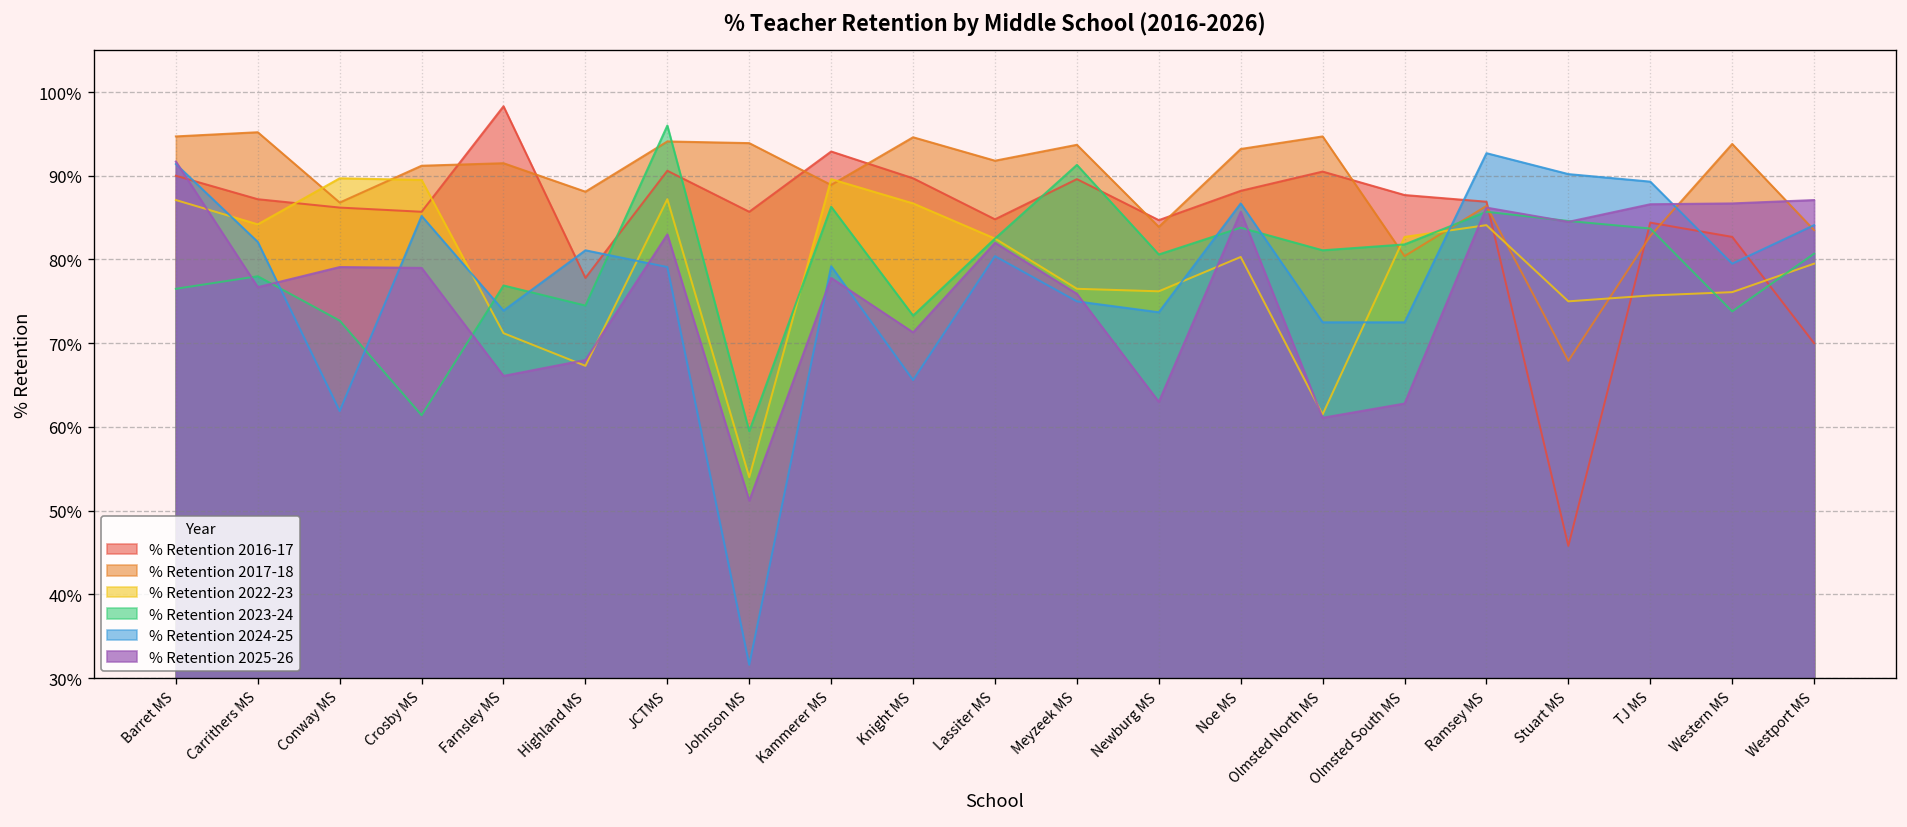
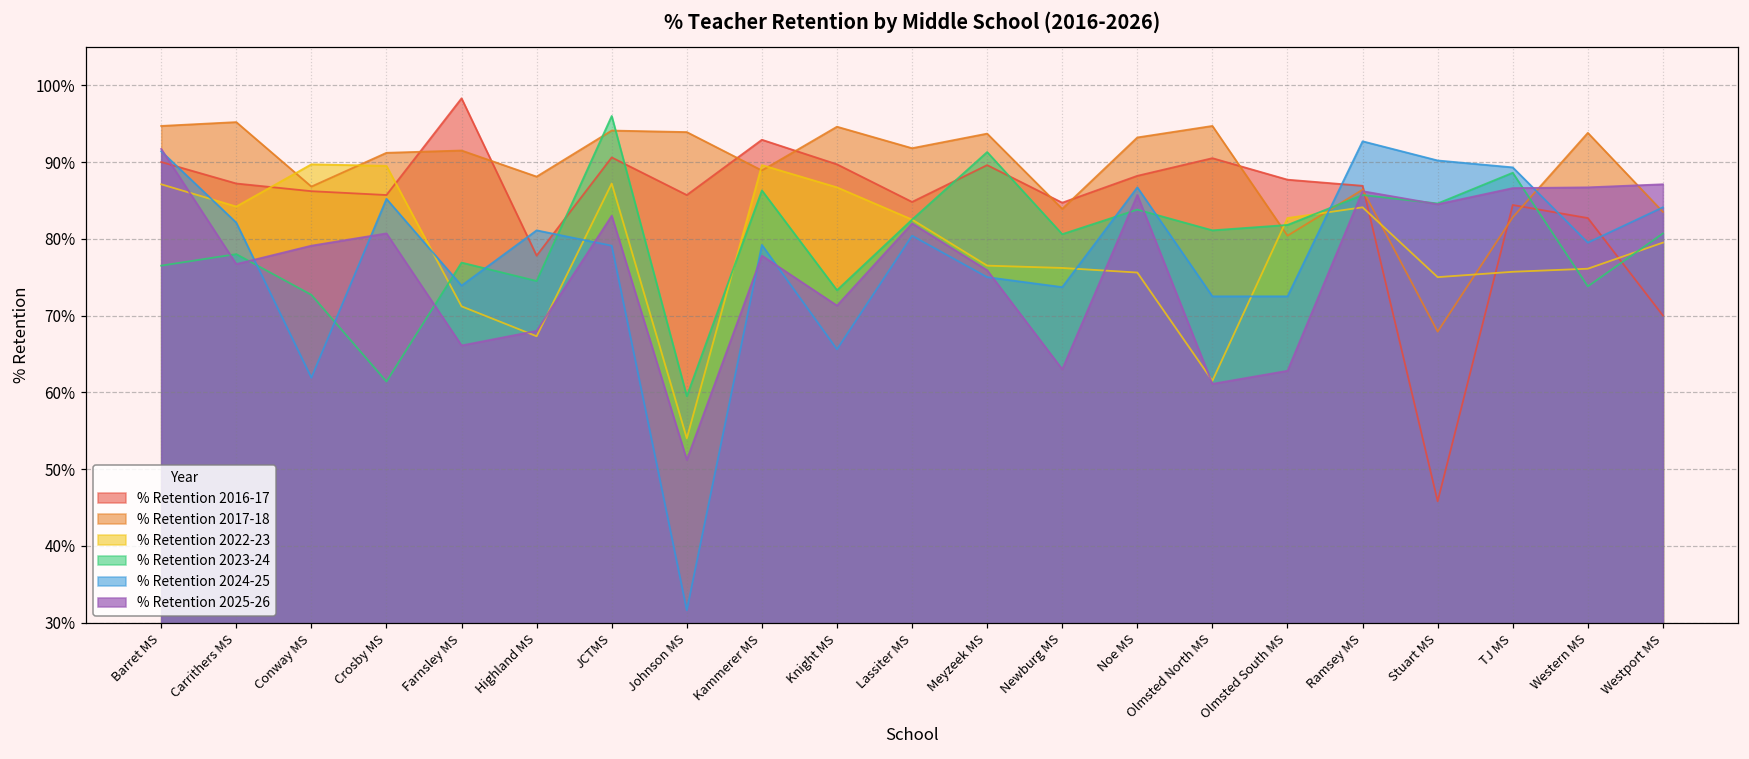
  {
    "% Retention 2022-23": {
      "Barret MS": "87%",
      "Carrithers MS": "84%",
      "Conway MS": "90%",
      "Crosby MS": "90%",
      "Farnsley MS": "71%",
      "Highland MS": "67%",
      "JCTMS": "87%",
      "Johnson MS": "54%",
      "Kammerer MS": "90%",
      "Knight MS": "87%",
      "Meyzeek MS": "77%",
      "Newburg MS": "76%",
-     "Noe MS": "80%",
+     "Noe MS": "76%",
      "Olmsted North MS": "62%",
      "Olmsted South MS": "83%",
      "Ramsey MS": "84%",
      "Stuart MS": "75%",
      "TJ MS": "76%",
      "Western MS": "76%",
      "Westport MS": "80%"
    },
    "% Retention 2023-24": {
      "Barret MS": "77%",
      "Carrithers MS": "78%",
      "Conway MS": "73%",
      "Crosby MS": "61%",
      "Farnsley MS": "77%",
      "Highland MS": "75%",
      "JCTMS": "96%",
      "Johnson MS": "60%",
      "Kammerer MS": "86%",
      "Knight MS": "73%",
      "Meyzeek MS": "91%",
      "Newburg MS": "81%",
      "Noe MS": "84%",
      "Olmsted North MS": "81%",
      "Olmsted South MS": "82%",
      "Ramsey MS": "86%",
-     "TJ MS": "84%",
+     "TJ MS": "89%",
      "Western MS": "74%",
      "Westport MS": "81%"
    },
    "% Retention 2024-25": {
      "Carrithers MS": "82%",
      "Conway MS": "62%",
      "Crosby MS": "85%",
      "Farnsley MS": "74%",
      "Highland MS": "81%",
      "JCTMS": "79%",
      "Johnson MS": "32%",
      "Kammerer MS": "79%",
      "Knight MS": "66%",
      "Lassiter MS": "80%",
      "Meyzeek MS": "75%",
      "Newburg MS": "74%",
      "Noe MS": "87%",
      "Olmsted North MS": "73%",
      "Olmsted South MS": "73%",
      "Ramsey MS": "93%",
      "Stuart MS": "90%",
      "TJ MS": "89%",
      "Western MS": "80%",
      "Westport MS": "84%"
    },
    "% Retention 2025-26": {
      "Carrithers MS": "77%",
      "Conway MS": "79%",
-     "Crosby MS": "79%",
+     "Crosby MS": "81%",
      "Farnsley MS": "66%",
      "Highland MS": "68%",
      "JCTMS": "83%",
      "Johnson MS": "51%",
      "Kammerer MS": "78%",
      "Knight MS": "71%",
      "Lassiter MS": "82%",
      "Meyzeek MS": "76%",
      "Newburg MS": "63%",
      "Noe MS": "86%",
      "Olmsted North MS": "61%",
      "Olmsted South MS": "63%",
      "TJ MS": "87%",
      "Western MS": "87%",
      "Westport MS": "87%"
    }
  }
